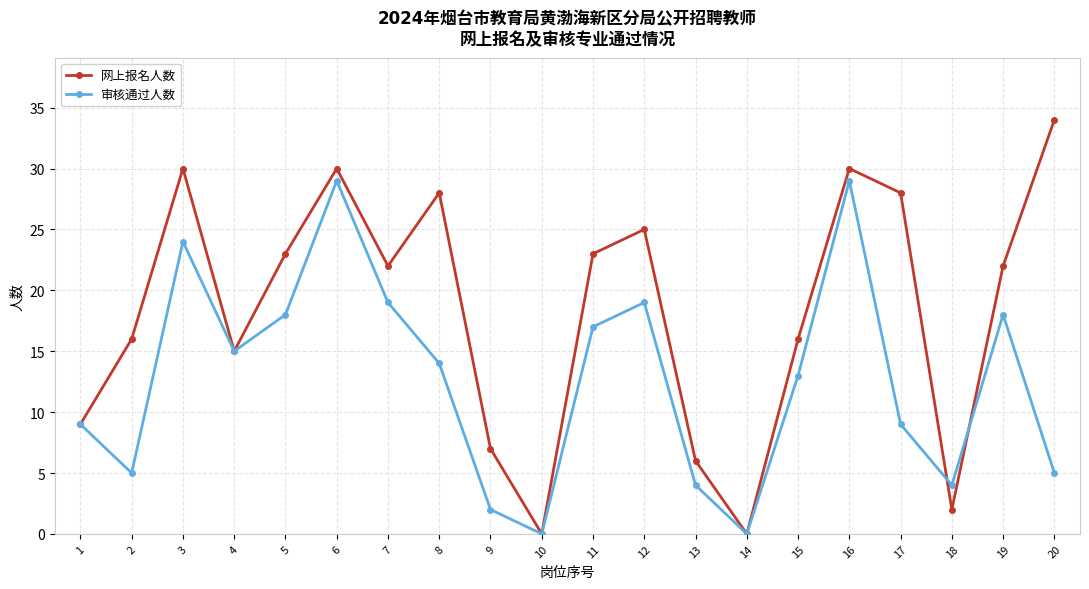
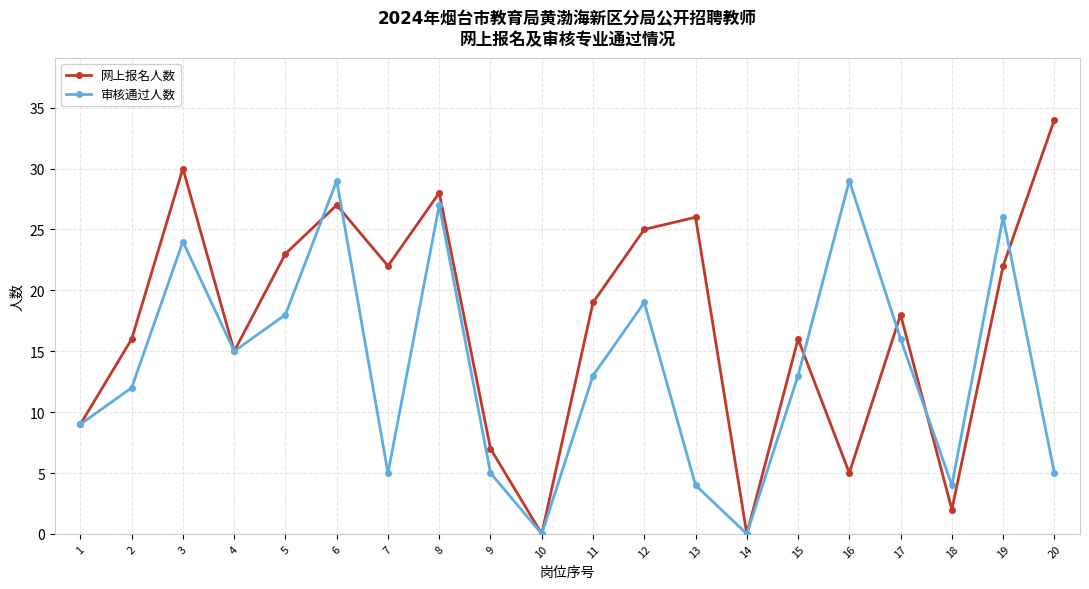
  {
    "网上报名人数": {
      "2": 16,
      "3": 30,
      "5": 23,
-     "6": 30,
+     "6": 27,
      "7": 22,
      "8": 28,
      "9": 7,
-     "11": 23,
+     "11": 19,
      "12": 25,
-     "13": 6,
+     "13": 26,
      "15": 16,
-     "16": 30,
-     "17": 28,
+     "16": 5,
+     "17": 18,
      "18": 2,
      "19": 22,
      "20": 34
    },
    "审核通过人数": {
-     "2": 5,
+     "2": 12,
      "3": 24,
      "5": 18,
      "6": 29,
-     "7": 19,
-     "8": 14,
-     "9": 2,
-     "11": 17,
+     "7": 5,
+     "8": 27,
+     "9": 5,
+     "11": 13,
      "12": 19,
      "13": 4,
      "15": 13,
      "16": 29,
-     "17": 9,
+     "17": 16,
      "18": 4,
-     "19": 18,
+     "19": 26,
      "20": 5
    }
  }
